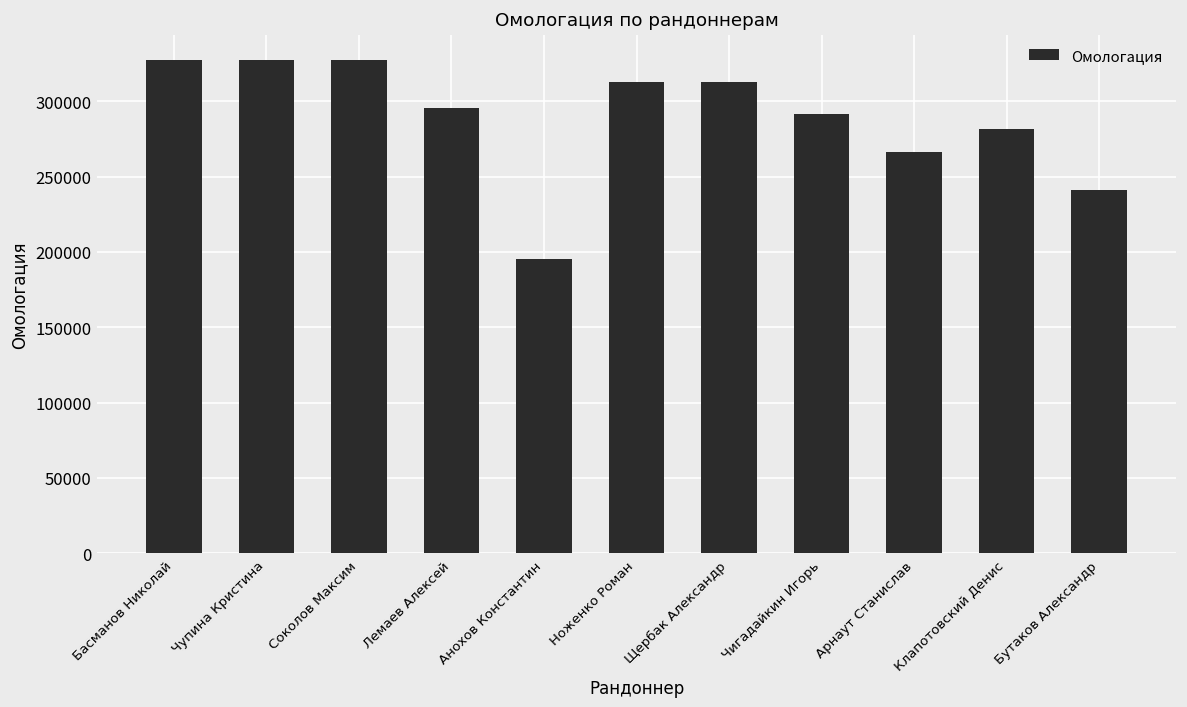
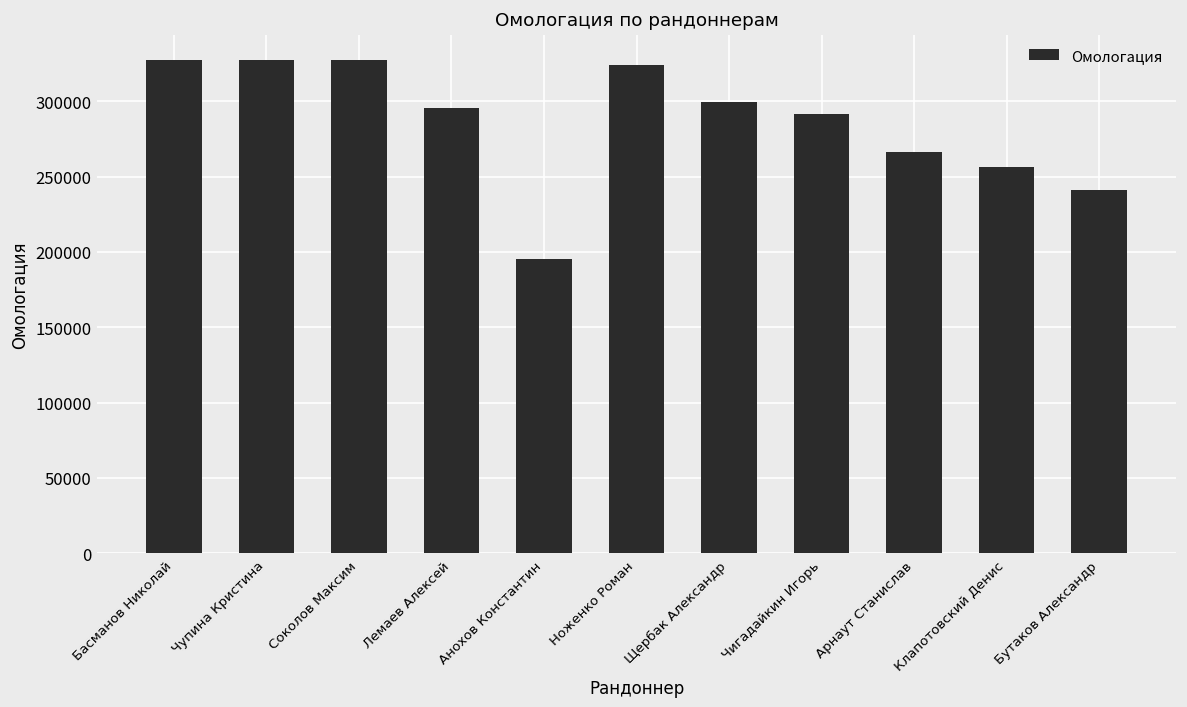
  {
    "Басманов Николай": 327000,
    "Чупина Кристина": 327000,
    "Соколов Максим": 327000,
    "Лемаев Алексей": 296000,
    "Анохов Константин": 195000,
-   "Ноженко Роман": 313000,
-   "Щербак Александр": 313000,
+   "Ноженко Роман": 324000,
+   "Щербак Александр": 300000,
    "Чигадайкин Игорь": 291000,
    "Арнаут Станислав": 267000,
-   "Клапотовский Денис": 281000,
+   "Клапотовский Денис": 256000,
    "Бутаков Александр": 241000
  }
